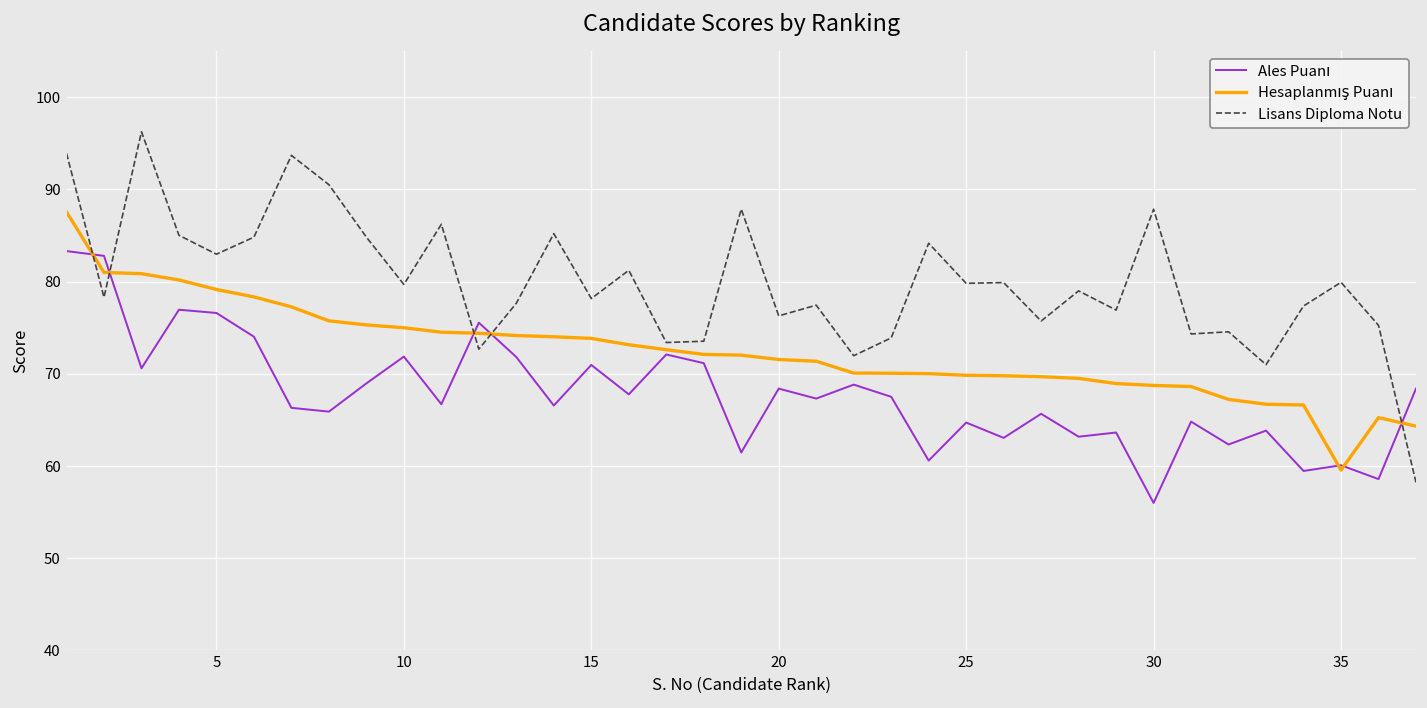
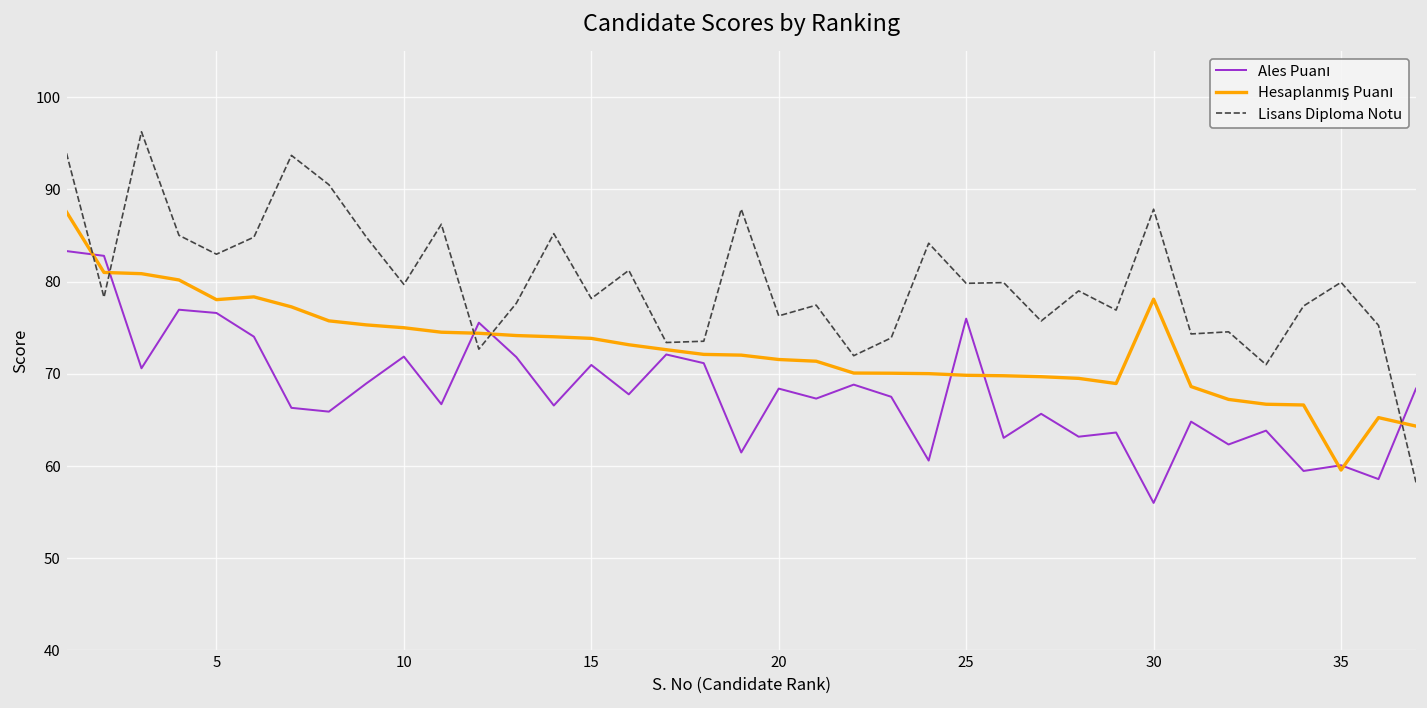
  {
    "Ales Puanı": {
      "5": 77,
      "10": 72,
      "15": 71,
      "20": 68,
-     "25": 65,
+     "25": 76,
      "30": 56,
      "35": 60
    },
    "Hesaplanmış Puanı": {
-     "5": 79,
+     "5": 78,
      "10": 75,
      "15": 74,
      "20": 72,
      "25": 70,
-     "30": 69,
+     "30": 78,
      "35": 60
    },
    "Lisans Diploma Notu": {
      "5": 83,
      "10": 80,
      "15": 78,
      "20": 76,
      "25": 80,
      "30": 88,
      "35": 80
    }
  }
